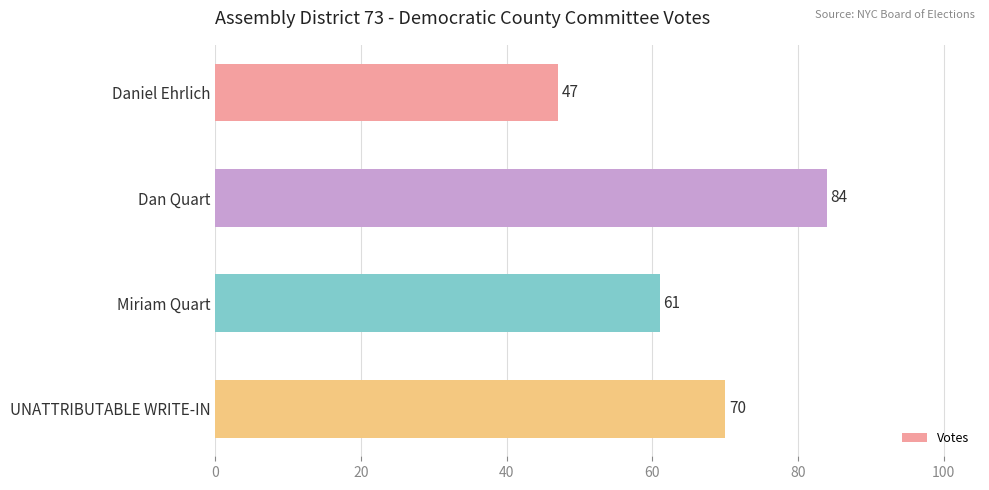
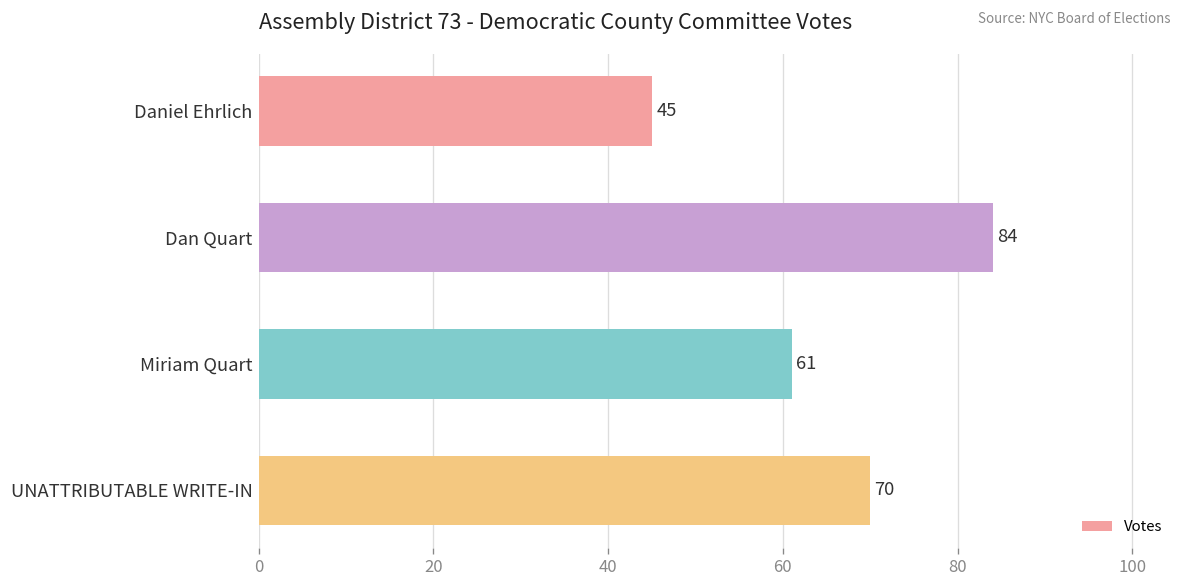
  {
-   "Daniel Ehrlich": 47,
+   "Daniel Ehrlich": 45,
    "Dan Quart": 84,
    "Miriam Quart": 61,
    "UNATTRIBUTABLE WRITE-IN": 70
  }
